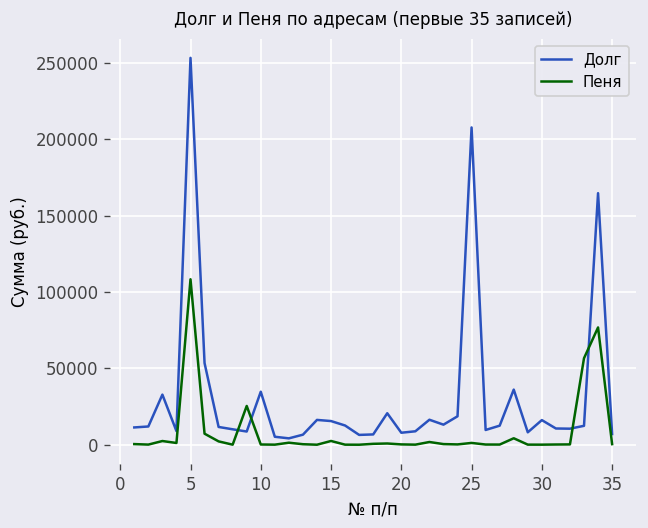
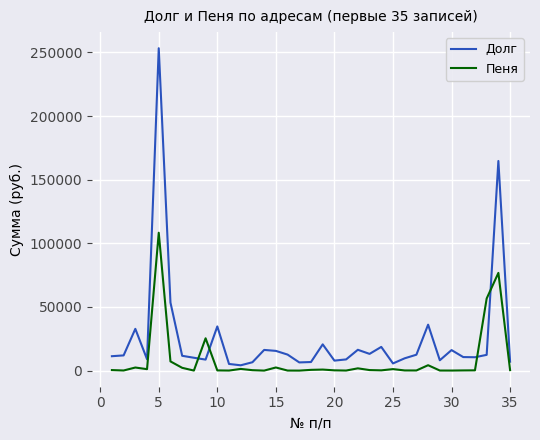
  {
    "Долг": {
      "5": 253000,
      "10": 35000,
      "15": 15000,
      "20": 8000,
-     "25": 208000,
+     "25": 6000,
      "30": 16000,
      "35": 7000
    },
    "Пеня": {
      "5": 108000,
      "10": 0,
      "15": 2000,
      "20": 0,
      "25": 1000,
      "30": 0,
      "35": 0
    }
  }
